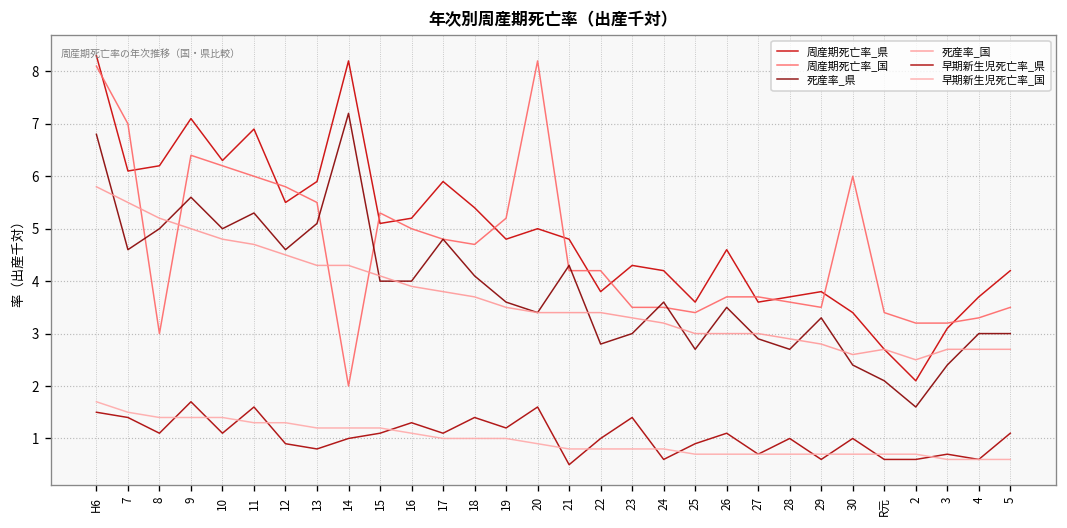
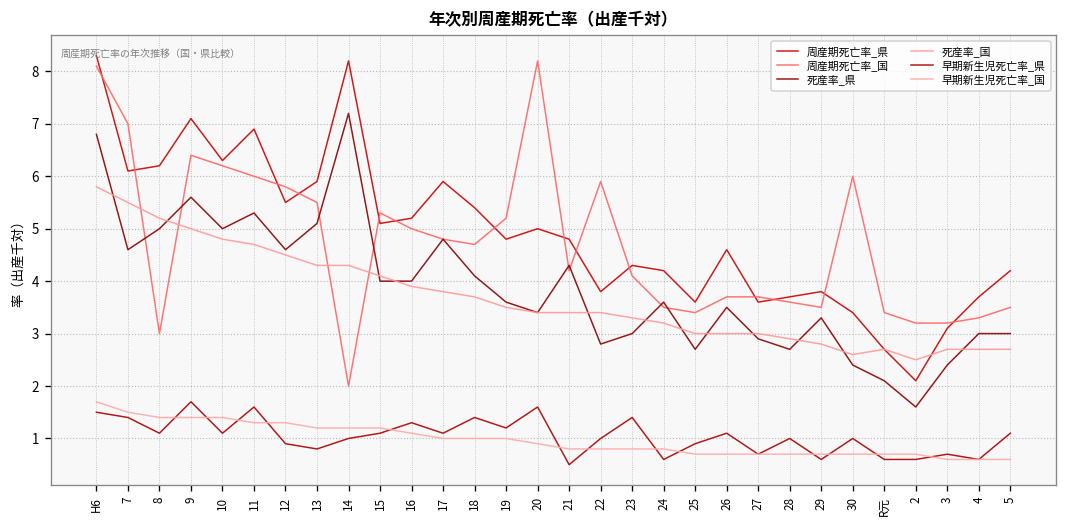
  {
    "周産期死亡率_国": {
      "H6": 8.1,
      "7": 7.0,
      "8": 3.0,
      "9": 6.4,
      "10": 6.2,
      "11": 6.0,
      "12": 5.8,
      "13": 5.5,
      "14": 2.0,
      "15": 5.3,
      "16": 5.0,
      "18": 4.7,
      "19": 5.2,
      "20": 8.2,
      "21": 4.2,
-     "22": 4.2,
-     "23": 3.5,
+     "22": 5.9,
+     "23": 4.1,
      "24": 3.5,
      "25": 3.4,
      "26": 3.7,
      "27": 3.7,
      "28": 3.6,
      "29": 3.5,
      "30": 6.0,
      "R元": 3.4,
      "2": 3.2,
      "3": 3.2,
      "4": 3.3,
      "5": 3.5
    }
  }
